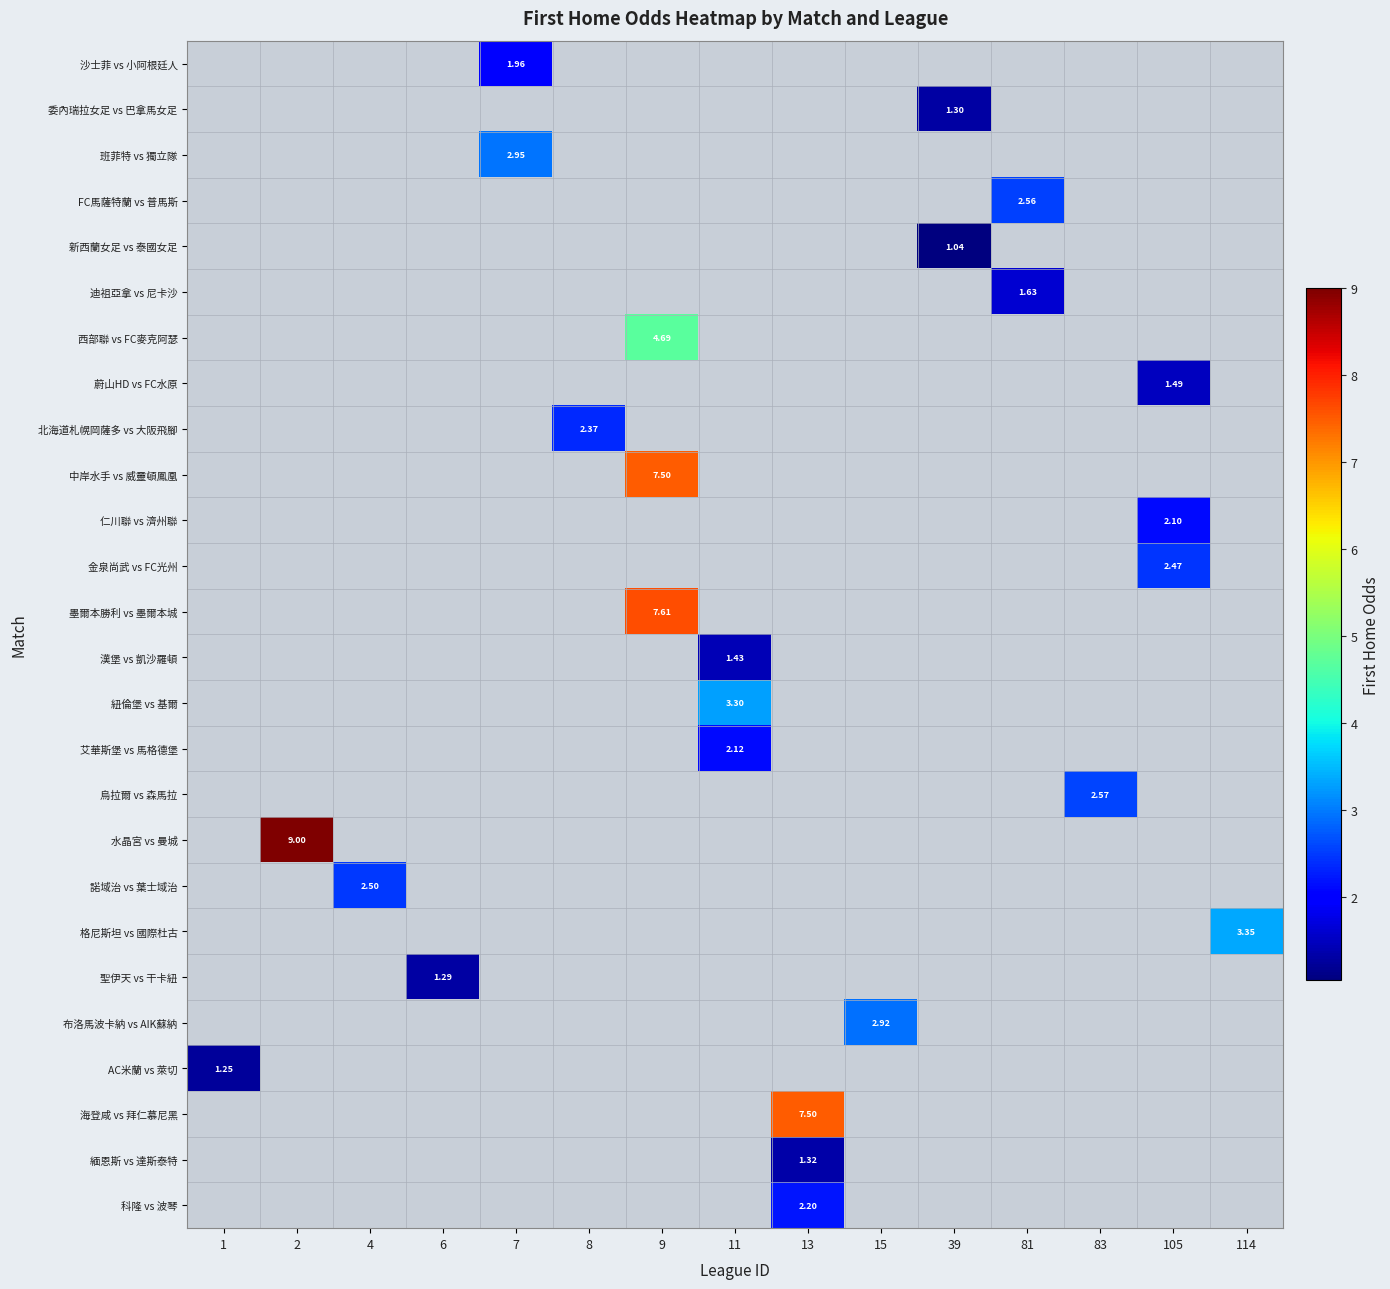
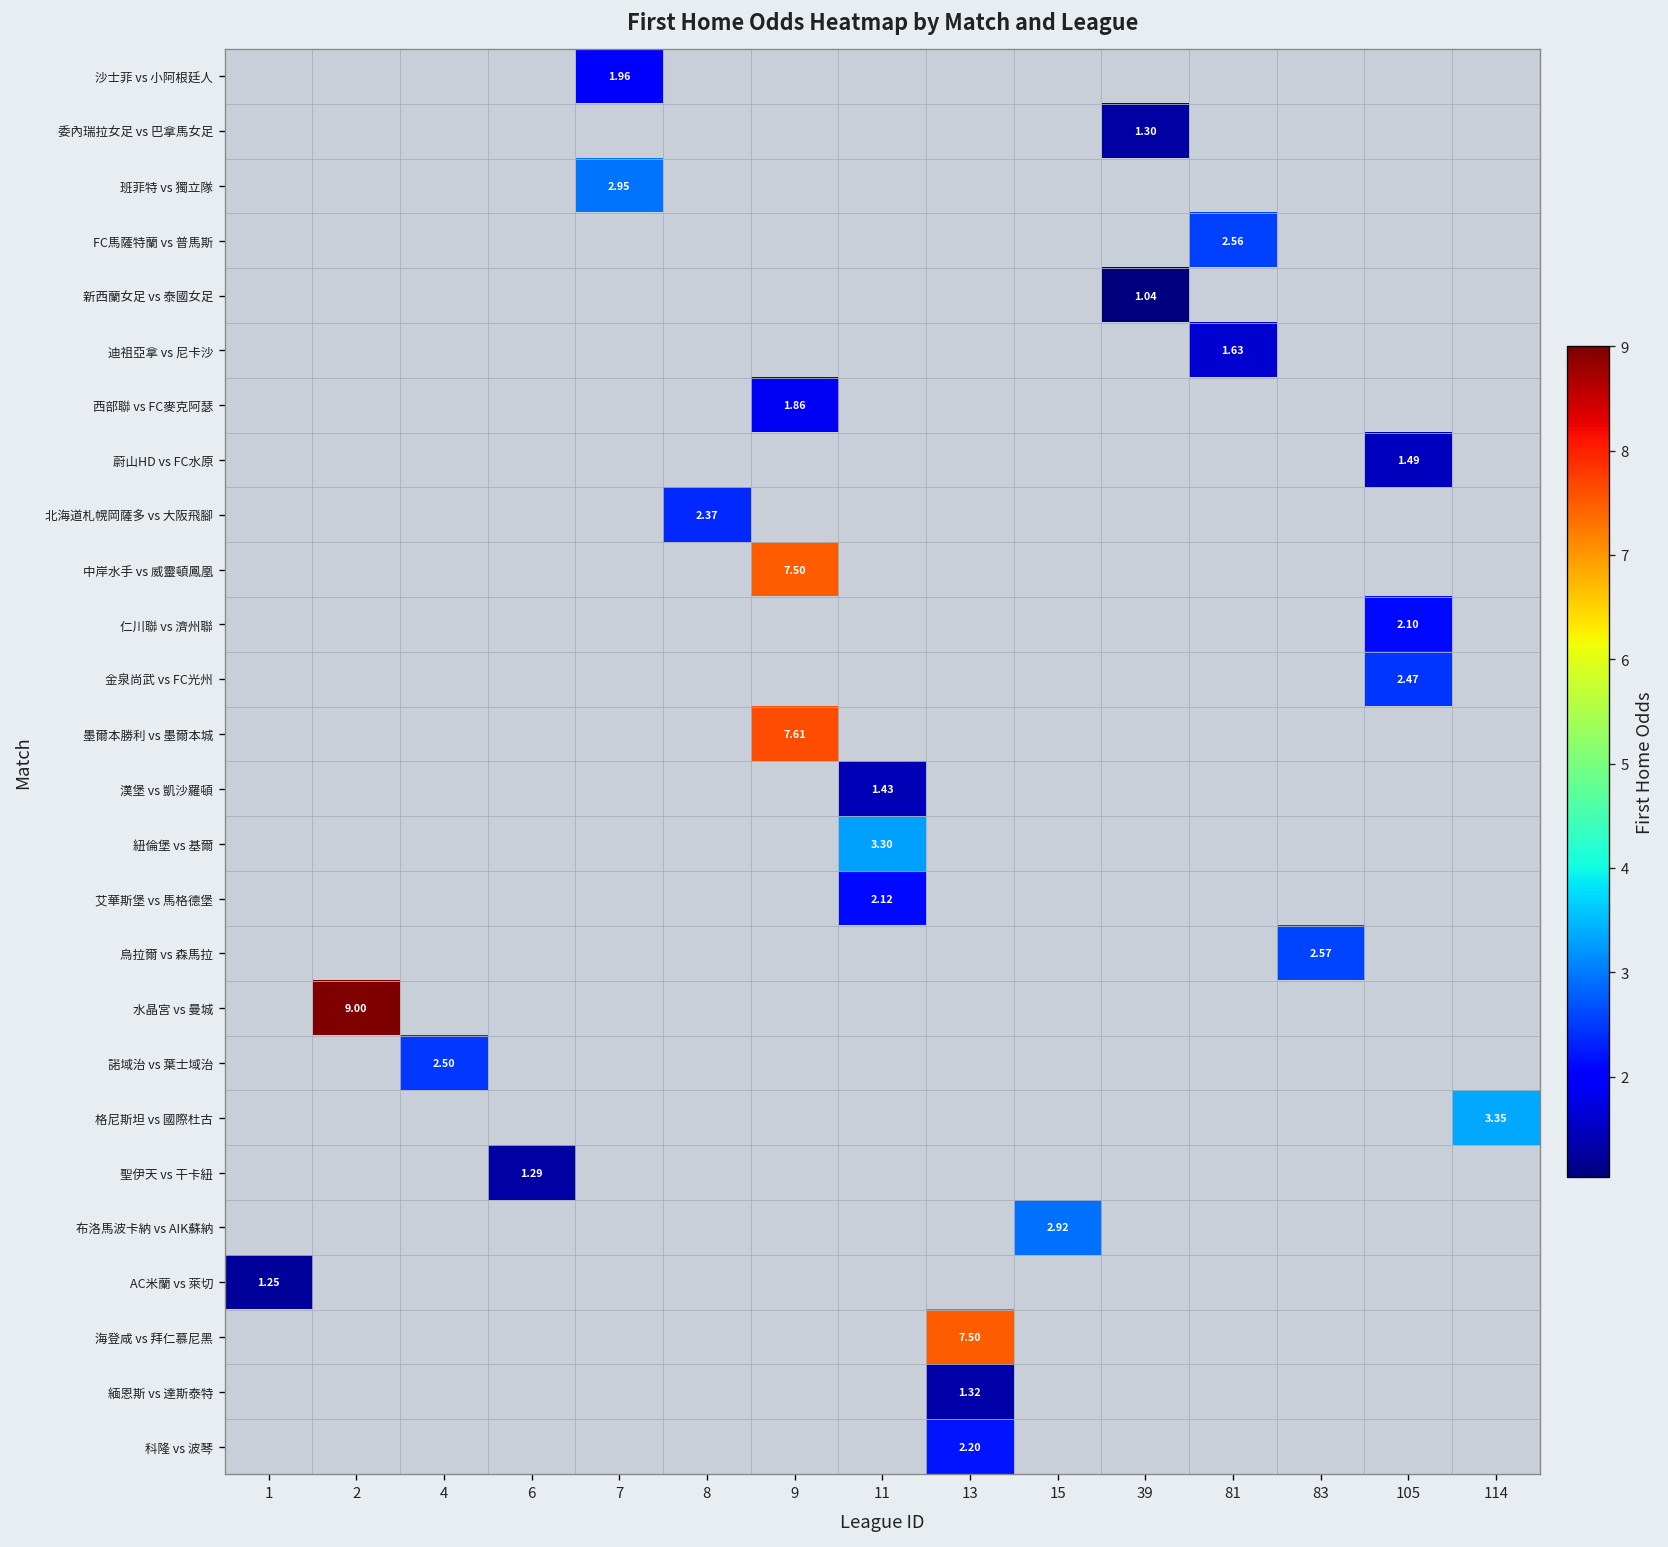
  {
    "沙士菲 vs 小阿根廷人": {
      "7": 1.96
    },
    "委內瑞拉女足 vs 巴拿馬女足": {
      "39": 1.30
    },
    "班菲特 vs 獨立隊": {
      "7": 2.95
    },
    "FC馬薩特蘭 vs 普馬斯": {
      "81": 2.56
    },
    "新西蘭女足 vs 泰國女足": {
      "39": 1.04
    },
    "迪祖亞拿 vs 尼卡沙": {
      "81": 1.63
    },
    "西部聯 vs FC麥克阿瑟": {
-     "9": 4.69
+     "9": 1.86
    },
    "蔚山HD vs FC水原": {
      "105": 1.49
    },
    "北海道札幌岡薩多 vs 大阪飛腳": {
      "8": 2.37
    },
    "中岸水手 vs 威靈頓鳳凰": {
      "9": 7.50
    },
    "仁川聯 vs 濟州聯": {
      "105": 2.10
    },
    "金泉尚武 vs FC光州": {
      "105": 2.47
    },
    "墨爾本勝利 vs 墨爾本城": {
      "9": 7.61
    },
    "漢堡 vs 凱沙羅頓": {
      "11": 1.43
    },
    "紐倫堡 vs 基爾": {
      "11": 3.30
    },
    "艾華斯堡 vs 馬格德堡": {
      "11": 2.12
    },
    "烏拉爾 vs 森馬拉": {
      "83": 2.57
    },
    "水晶宮 vs 曼城": {
      "2": 9.00
    },
    "諾域治 vs 葉士域治": {
      "4": 2.50
    },
    "格尼斯坦 vs 國際杜古": {
      "114": 3.35
    },
    "聖伊天 vs 干卡紐": {
      "6": 1.29
    },
    "布洛馬波卡納 vs AIK蘇納": {
      "15": 2.92
    },
    "AC米蘭 vs 萊切": {
      "1": 1.25
    },
    "海登咸 vs 拜仁慕尼黑": {
      "13": 7.50
    },
    "緬恩斯 vs 達斯泰特": {
      "13": 1.32
    },
    "科隆 vs 波琴": {
      "13": 2.20
    }
  }
